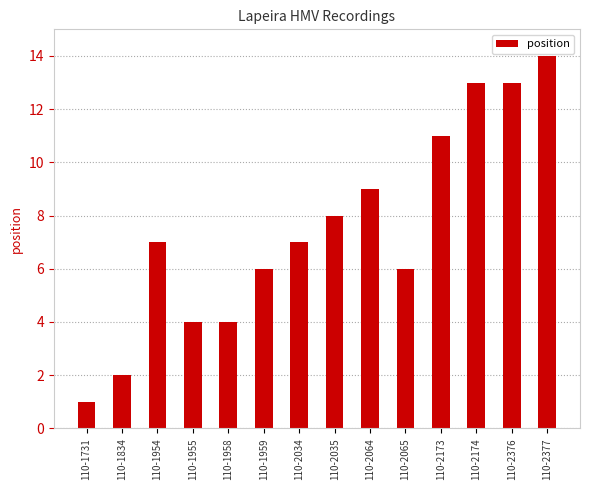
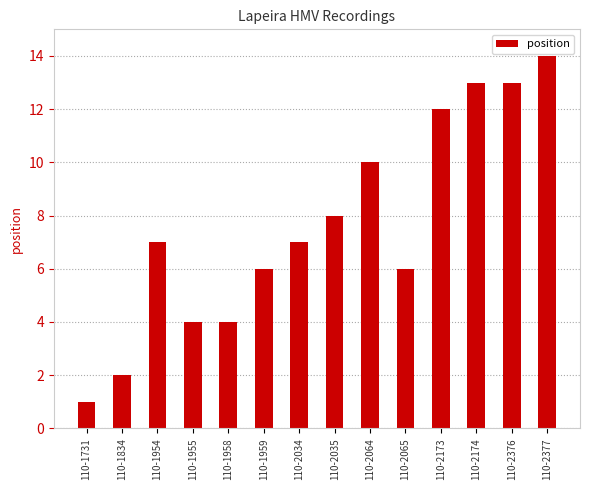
  {
    "110-1731": 1,
    "110-1834": 2,
    "110-1954": 7,
    "110-1955": 4,
    "110-1958": 4,
    "110-1959": 6,
    "110-2034": 7,
    "110-2035": 8,
-   "110-2064": 9,
+   "110-2064": 10,
    "110-2065": 6,
-   "110-2173": 11,
+   "110-2173": 12,
    "110-2174": 13,
    "110-2376": 13,
    "110-2377": 14
  }
